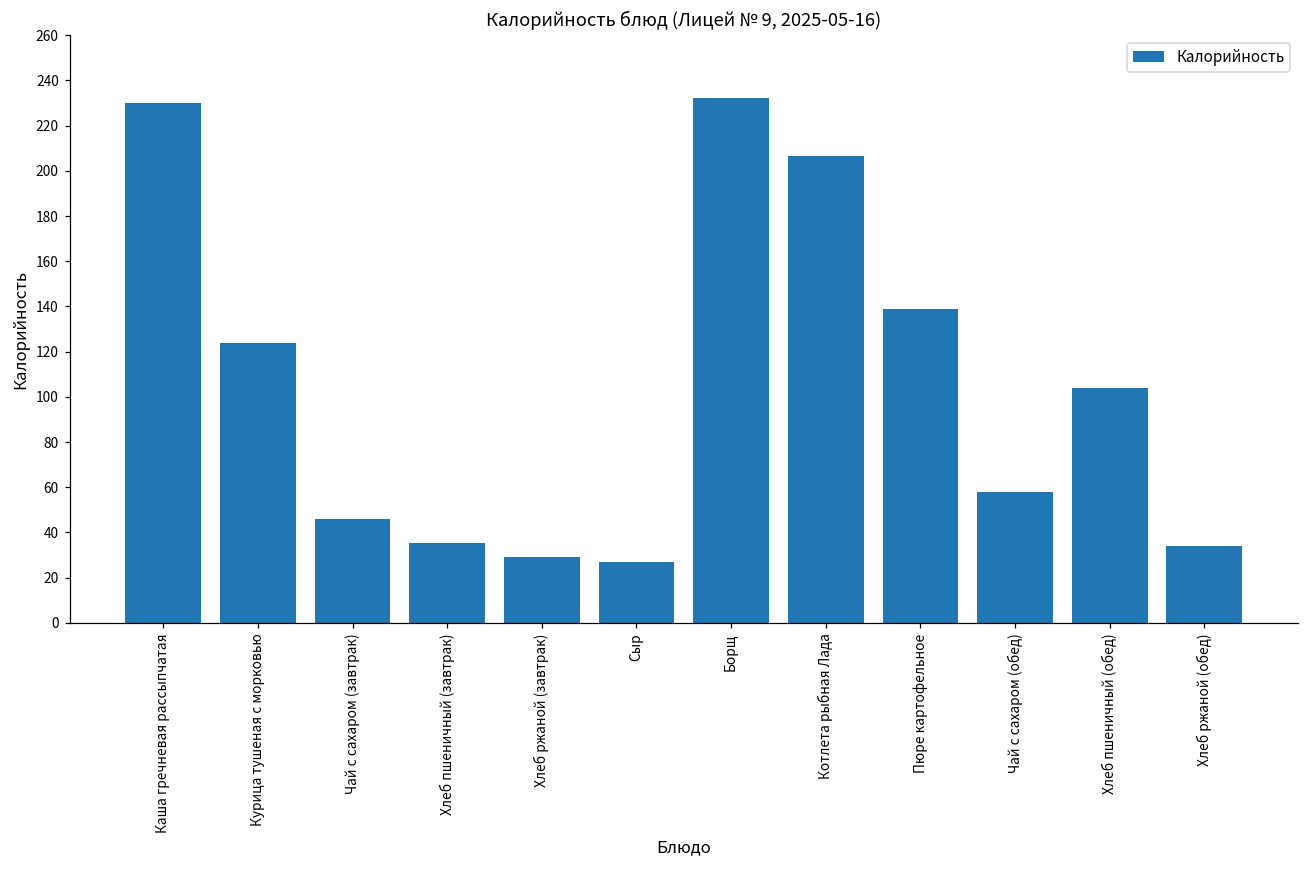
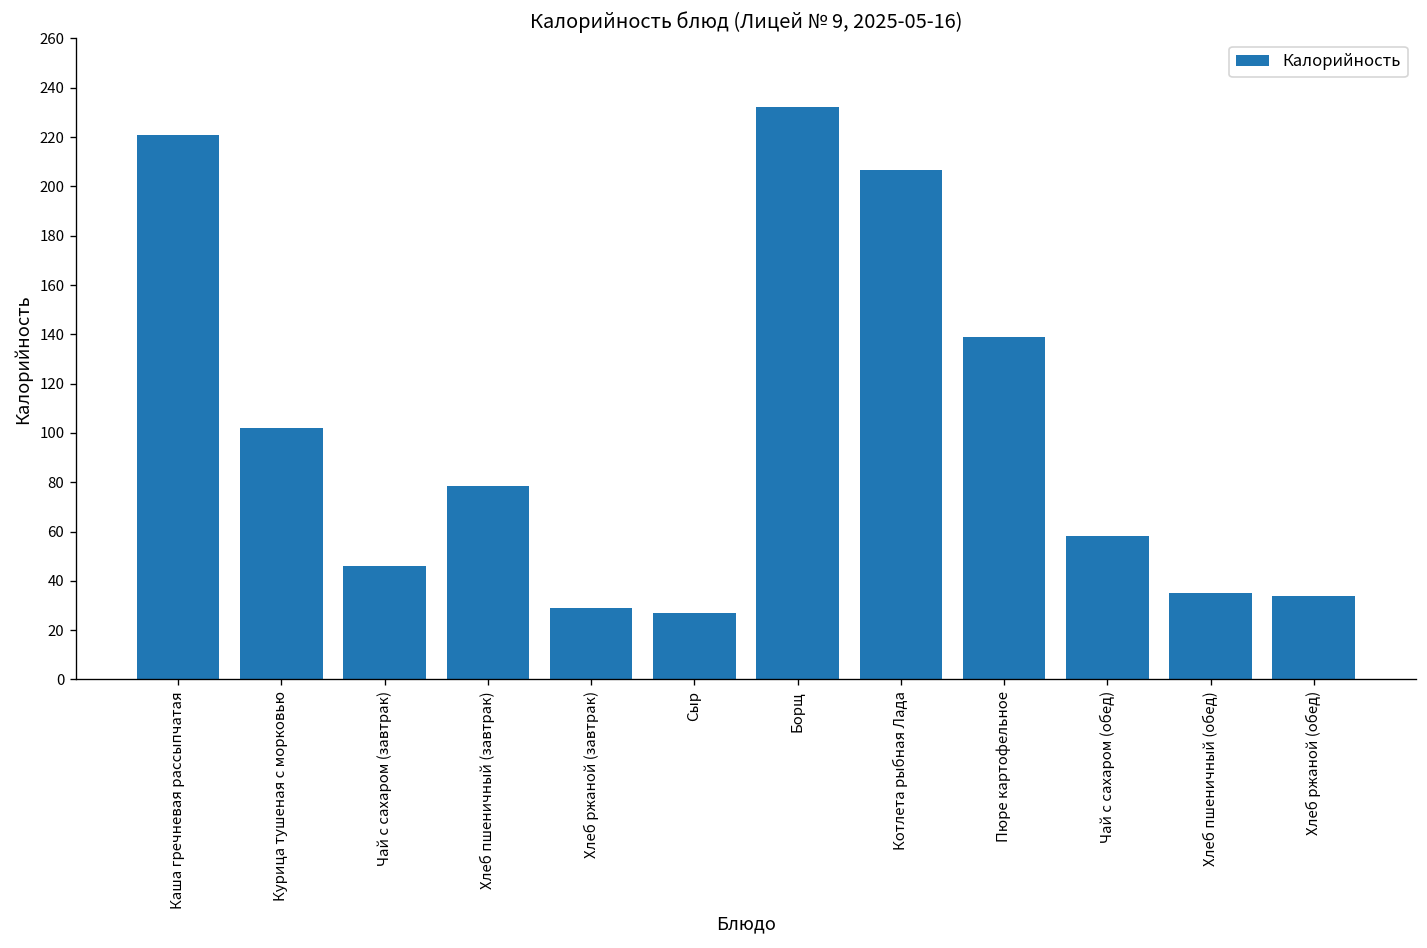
  {
-   "Каша гречневая рассыпчатая": 230,
-   "Курица тушеная с морковью": 124,
+   "Каша гречневая рассыпчатая": 221,
+   "Курица тушеная с морковью": 102,
    "Чай с сахаром (завтрак)": 46,
-   "Хлеб пшеничный (завтрак)": 35,
+   "Хлеб пшеничный (завтрак)": 78,
    "Хлеб ржаной (завтрак)": 29,
    "Сыр": 27,
    "Борщ": 232,
    "Котлета рыбная Лада": 207,
    "Пюре картофельное": 139,
    "Чай с сахаром (обед)": 58,
-   "Хлеб пшеничный (обед)": 104,
+   "Хлеб пшеничный (обед)": 35,
    "Хлеб ржаной (обед)": 34
  }
